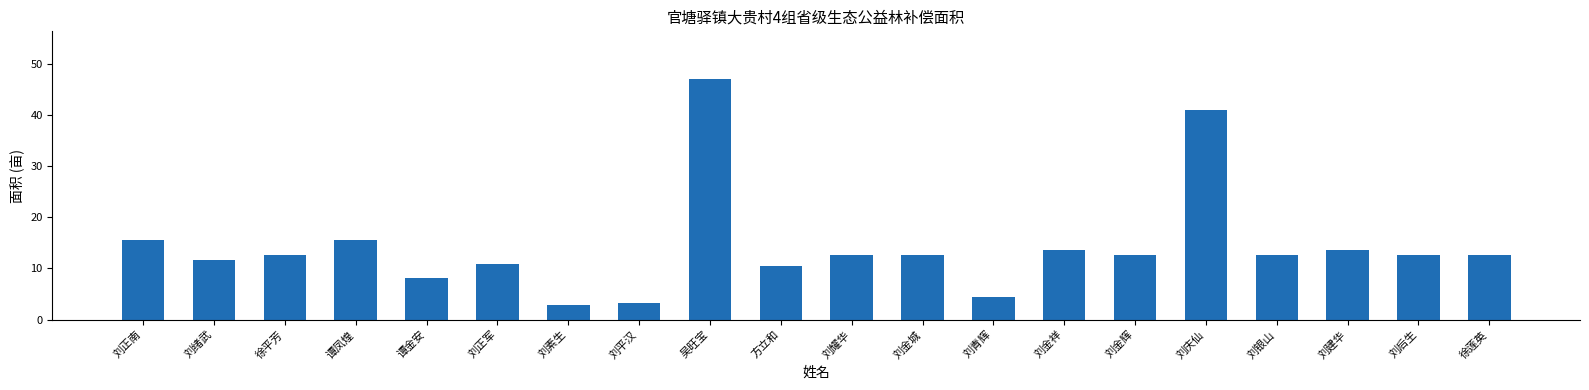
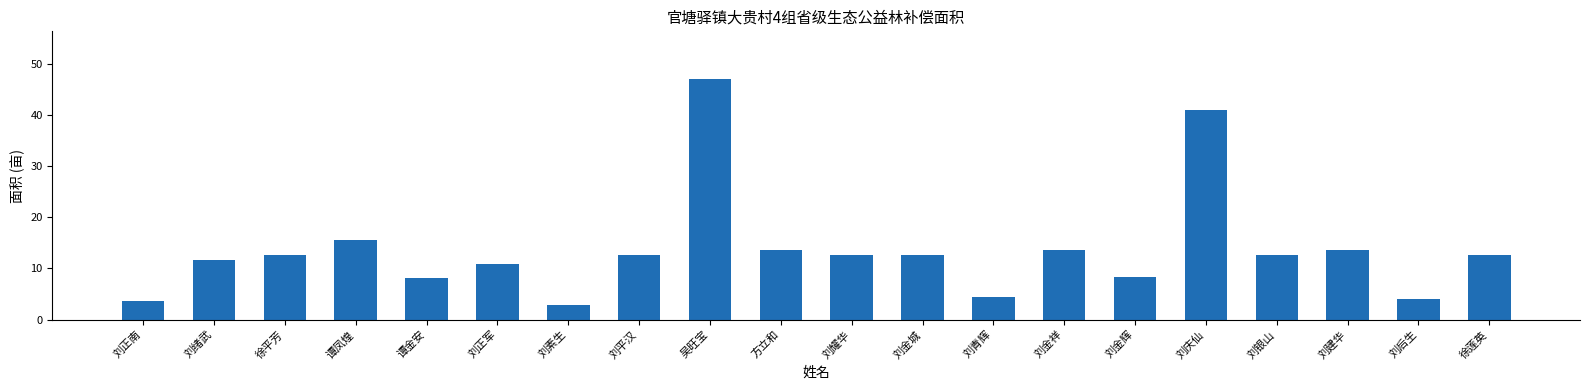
  {
-   "刘正南": 16,
+   "刘正南": 4,
    "刘绪武": 12,
    "徐平芳": 13,
    "谭凤煌": 16,
    "谭金安": 8,
    "刘正军": 11,
    "刘素生": 3,
-   "刘平汉": 3,
+   "刘平汉": 13,
    "吴旺宝": 47,
-   "方立和": 10,
+   "方立和": 14,
    "刘耀华": 13,
    "刘金城": 13,
    "刘青辉": 4,
    "刘金祥": 14,
-   "刘金辉": 13,
+   "刘金辉": 8,
    "刘庆仙": 41,
    "刘银山": 13,
    "刘建华": 14,
-   "刘后生": 13,
+   "刘后生": 4,
    "徐莲英": 13
  }
